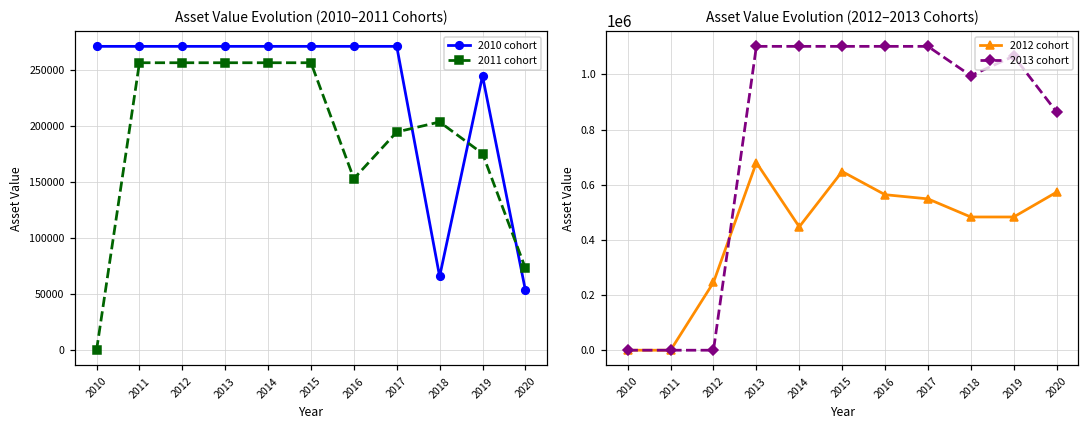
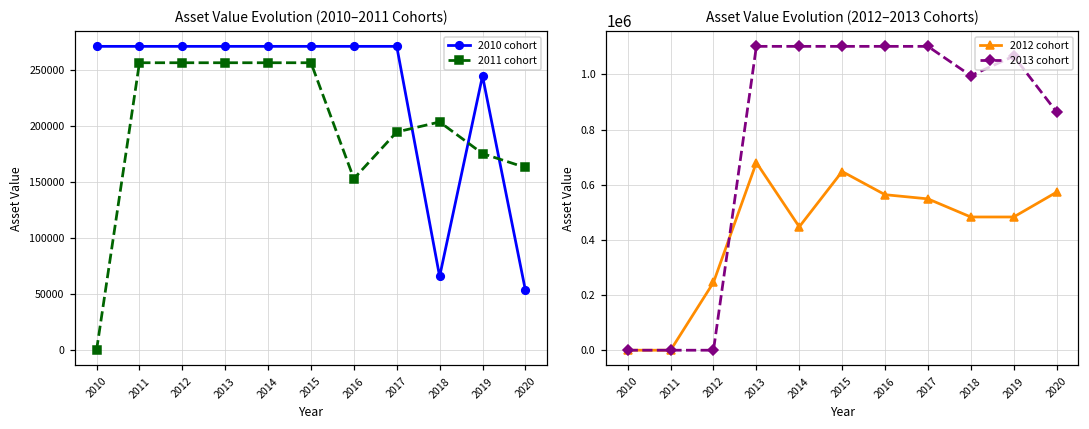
  {
    "Asset Value Evolution (2010–2011 Cohorts)": {
      "2010 cohort": {
        "2010": 271000,
        "2011": 271000,
        "2012": 271000,
        "2013": 271000,
        "2014": 271000,
        "2015": 271000,
        "2016": 271000,
        "2017": 271000,
        "2018": 66000,
        "2019": 245000,
        "2020": 54000
      },
      "2011 cohort": {
        "2010": 0,
        "2011": 256000,
        "2012": 256000,
        "2013": 256000,
        "2014": 256000,
        "2015": 256000,
        "2016": 153000,
        "2017": 195000,
        "2018": 204000,
        "2019": 175000,
-       "2020": 73000
+       "2020": 163000
      }
    },
    "Asset Value Evolution (2012–2013 Cohorts)": {
      "2012 cohort": {
        "2012": 250000,
        "2013": 680000,
        "2014": 450000,
        "2015": 650000,
        "2016": 560000,
        "2017": 550000,
        "2018": 480000,
        "2019": 480000,
        "2020": 570000
      },
      "2013 cohort": {
        "2012": 0,
        "2013": 1100000,
        "2014": 1100000,
        "2015": 1100000,
        "2016": 1100000,
        "2017": 1100000,
        "2018": 1000000,
        "2020": 860000
      }
    }
  }
